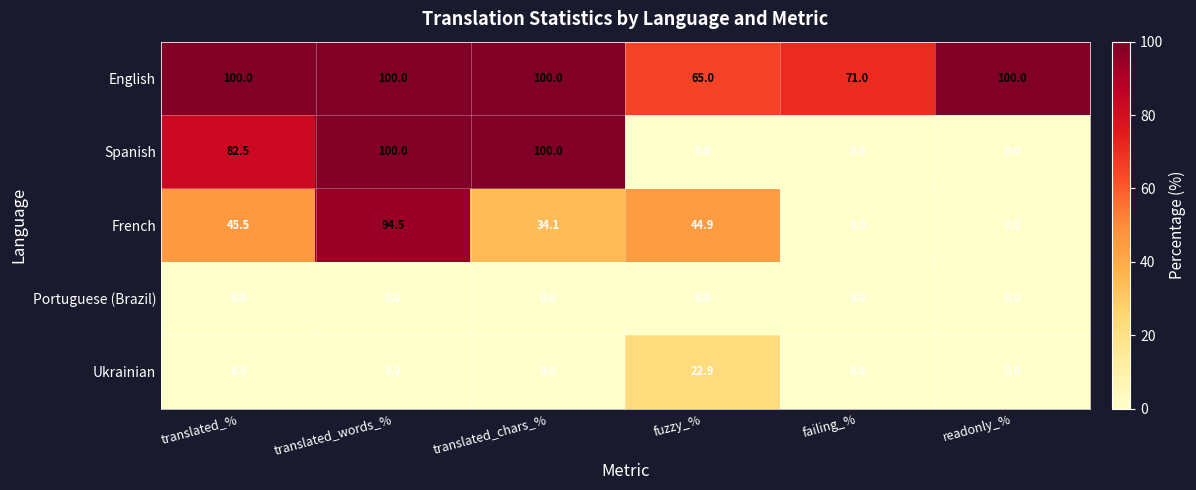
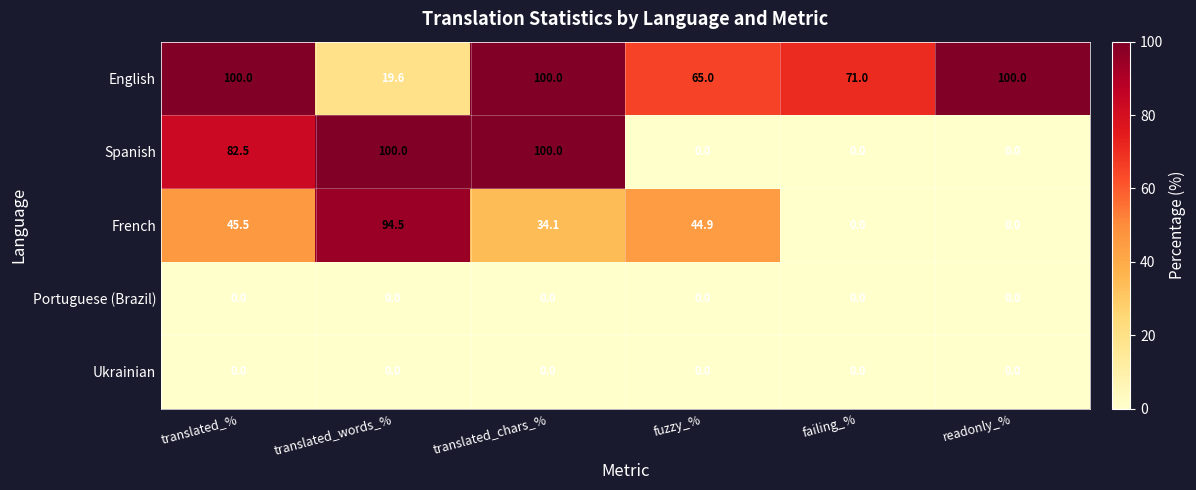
  {
    "English": {
      "translated_%": 100.0,
-     "translated_words_%": 100.0,
+     "translated_words_%": 19.6,
      "translated_chars_%": 100.0,
      "fuzzy_%": 65.0,
      "failing_%": 71.0,
      "readonly_%": 100.0
    },
    "Spanish": {
      "translated_%": 82.5,
      "translated_words_%": 100.0,
      "translated_chars_%": 100.0,
      "fuzzy_%": 0.0,
      "failing_%": 0.0,
      "readonly_%": 0.0
    },
    "French": {
      "translated_%": 45.5,
      "translated_words_%": 94.5,
      "translated_chars_%": 34.1,
      "fuzzy_%": 44.9,
      "failing_%": 0.0,
      "readonly_%": 0.0
    },
    "Portuguese (Brazil)": {
      "translated_%": 0.0,
      "translated_words_%": 0.0,
      "translated_chars_%": 0.0,
      "fuzzy_%": 0.0,
      "failing_%": 0.0,
      "readonly_%": 0.0
    },
    "Ukrainian": {
      "translated_%": 0.0,
      "translated_words_%": 0.0,
      "translated_chars_%": 0.0,
-     "fuzzy_%": 22.9,
+     "fuzzy_%": 0.0,
      "failing_%": 0.0,
      "readonly_%": 0.0
    }
  }
